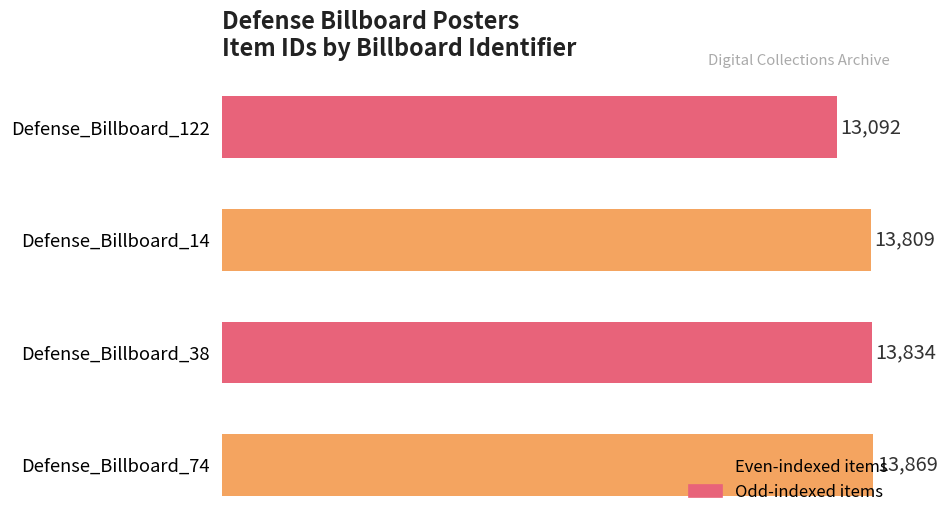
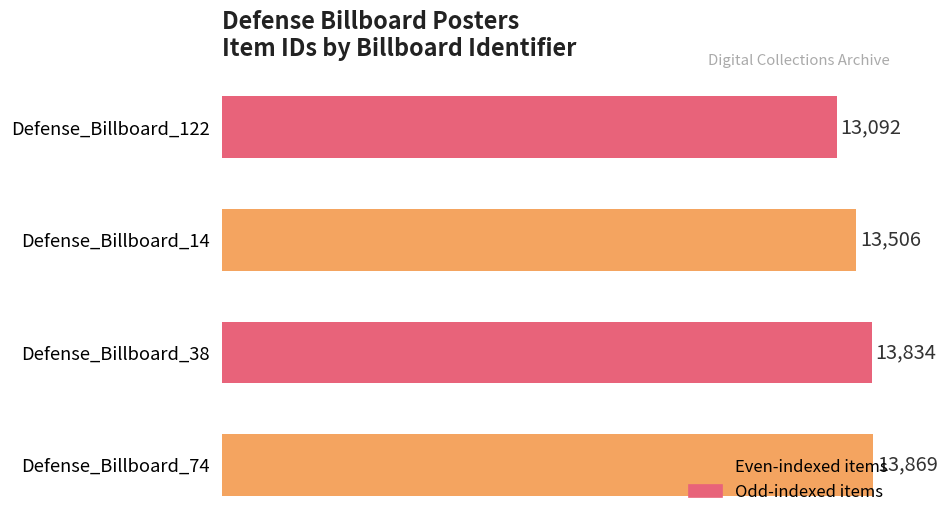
  {
    "Defense_Billboard_122": "13,092",
-   "Defense_Billboard_14": "13,809",
+   "Defense_Billboard_14": "13,506",
    "Defense_Billboard_38": "13,834",
    "Defense_Billboard_74": "13,869"
  }
